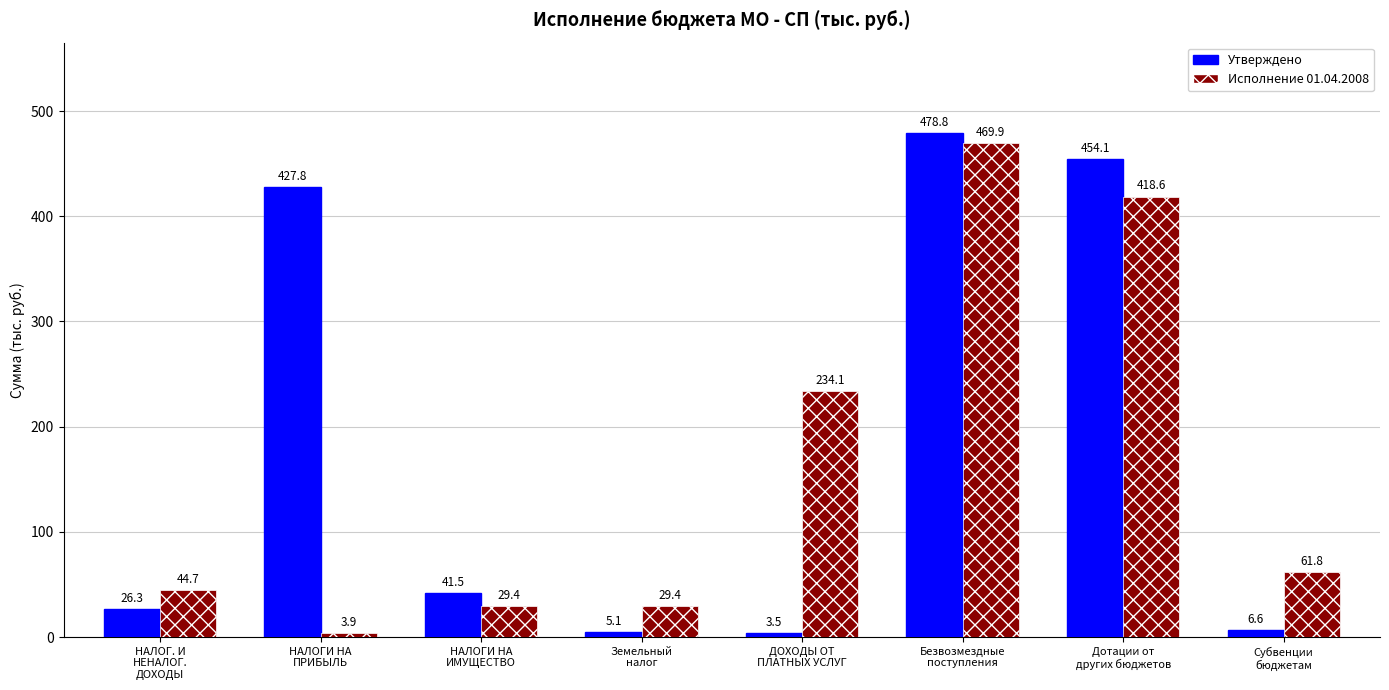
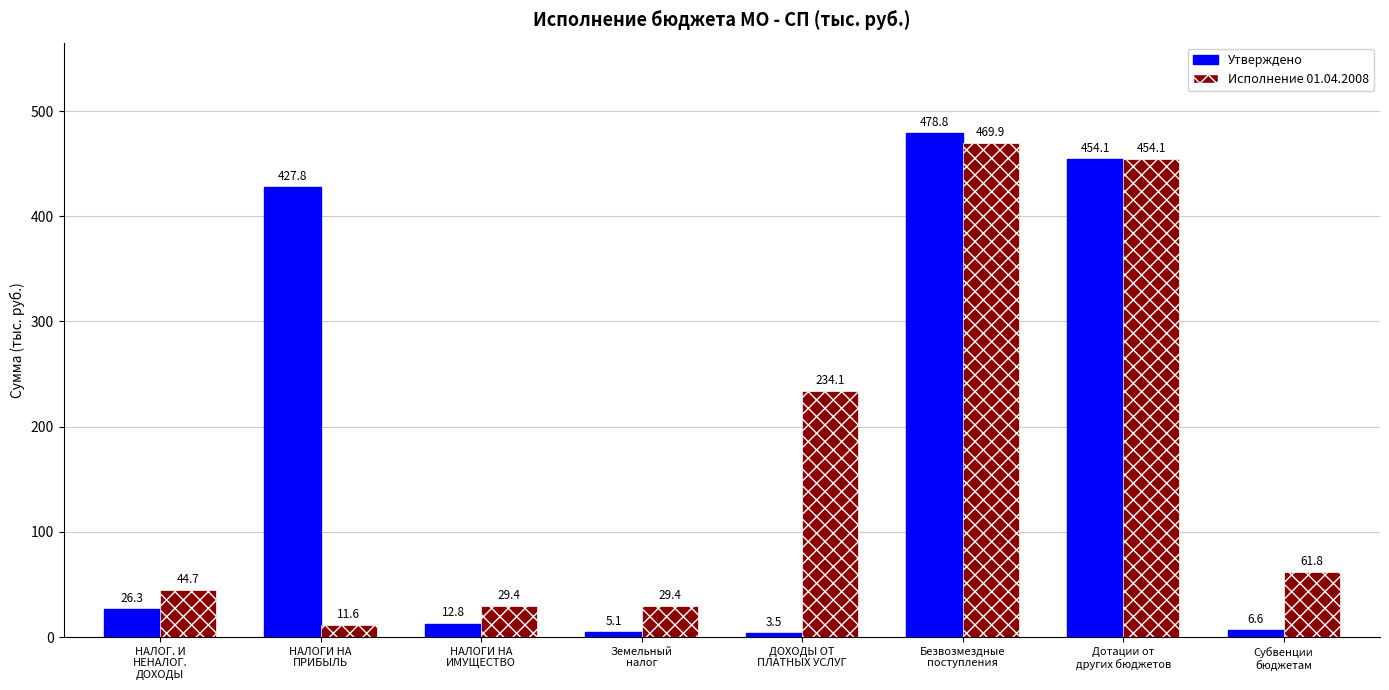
  {
    "Утверждено": {
      "НАЛОГ. И НЕНАЛОГ. ДОХОДЫ": 26.3,
      "НАЛОГИ НА ПРИБЫЛЬ": 427.8,
-     "НАЛОГИ НА ИМУЩЕСТВО": 41.5,
+     "НАЛОГИ НА ИМУЩЕСТВО": 12.8,
      "Земельный налог": 5.1,
      "ДОХОДЫ ОТ ПЛАТНЫХ УСЛУГ": 3.5,
      "Безвозмездные поступления": 478.8,
      "Дотации от других бюджетов": 454.1,
      "Субвенции бюджетам": 6.6
    },
    "Исполнение 01.04.2008": {
      "НАЛОГ. И НЕНАЛОГ. ДОХОДЫ": 44.7,
-     "НАЛОГИ НА ПРИБЫЛЬ": 3.9,
+     "НАЛОГИ НА ПРИБЫЛЬ": 11.6,
      "НАЛОГИ НА ИМУЩЕСТВО": 29.4,
      "Земельный налог": 29.4,
      "ДОХОДЫ ОТ ПЛАТНЫХ УСЛУГ": 234.1,
      "Безвозмездные поступления": 469.9,
-     "Дотации от других бюджетов": 418.6,
+     "Дотации от других бюджетов": 454.1,
      "Субвенции бюджетам": 61.8
    }
  }
